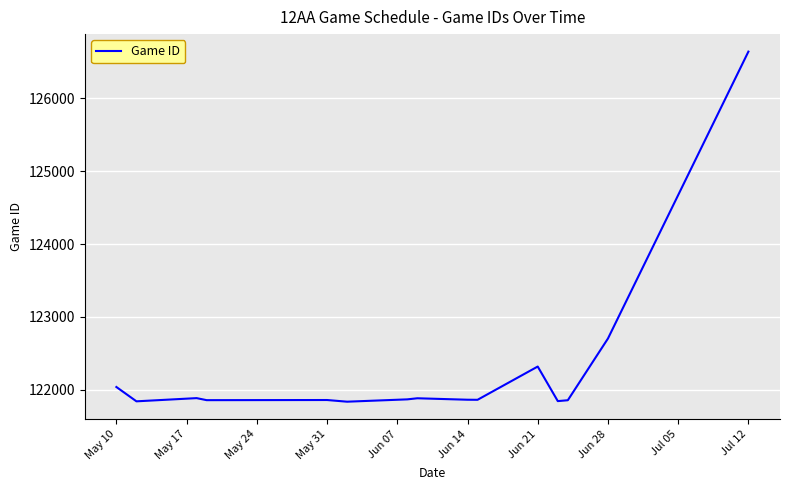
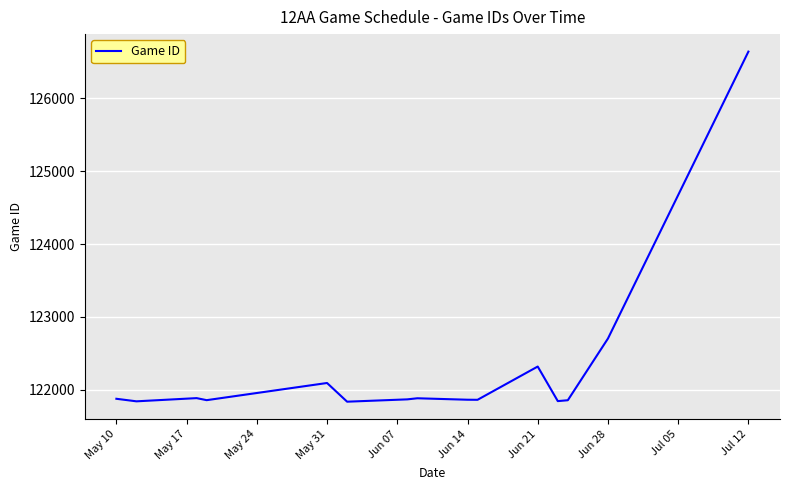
  {
-   "May 10": 122000,
-   "May 31": 121900,
+   "May 10": 121900,
+   "May 31": 122100,
    "Jun 14": 121900,
    "Jun 21": 122300,
    "Jun 28": 122700,
    "Jul 12": 126600
  }
